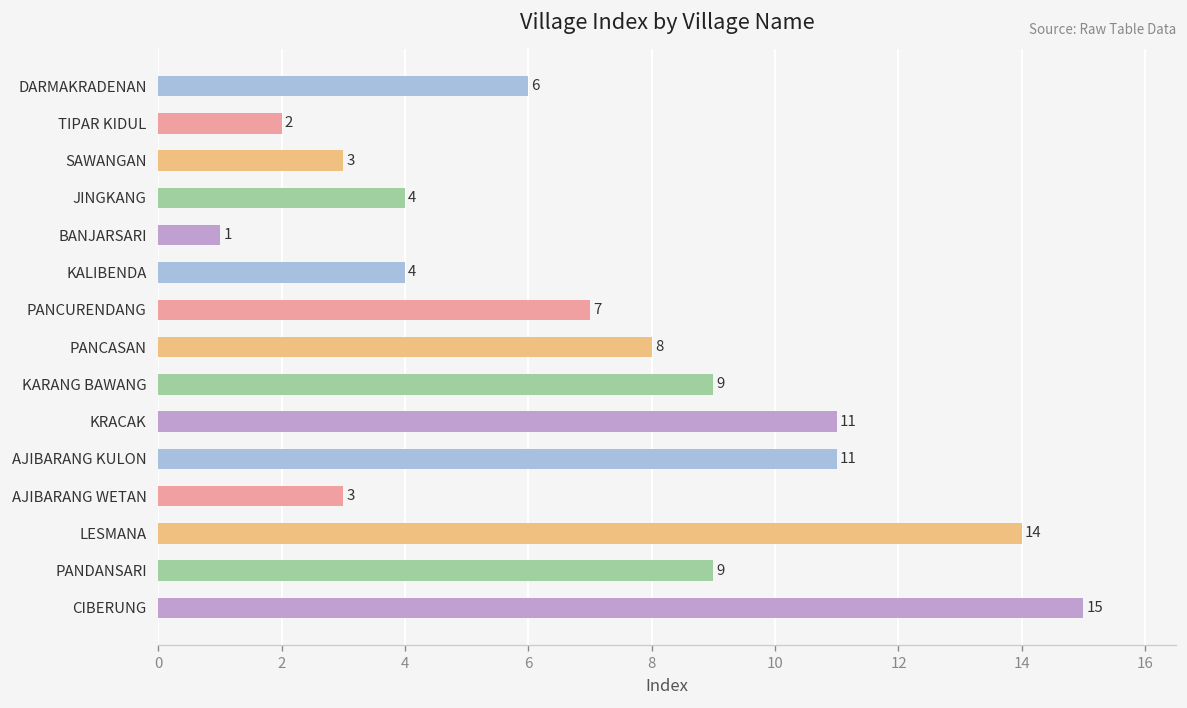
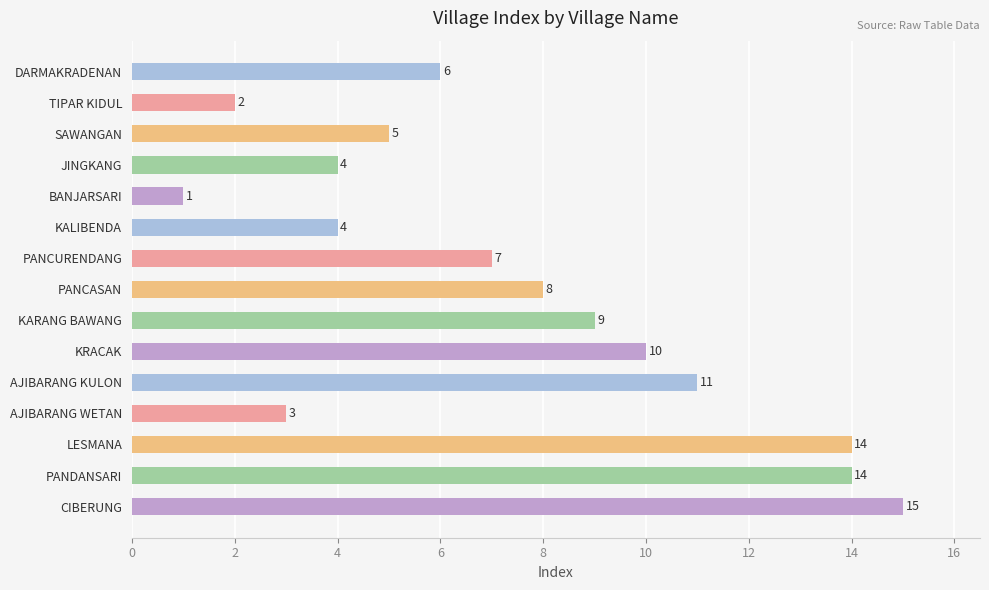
  {
    "DARMAKRADENAN": 6,
    "TIPAR KIDUL": 2,
-   "SAWANGAN": 3,
+   "SAWANGAN": 5,
    "JINGKANG": 4,
    "BANJARSARI": 1,
    "KALIBENDA": 4,
    "PANCURENDANG": 7,
    "PANCASAN": 8,
    "KARANG BAWANG": 9,
-   "KRACAK": 11,
+   "KRACAK": 10,
    "AJIBARANG KULON": 11,
    "AJIBARANG WETAN": 3,
    "LESMANA": 14,
-   "PANDANSARI": 9,
+   "PANDANSARI": 14,
    "CIBERUNG": 15
  }
